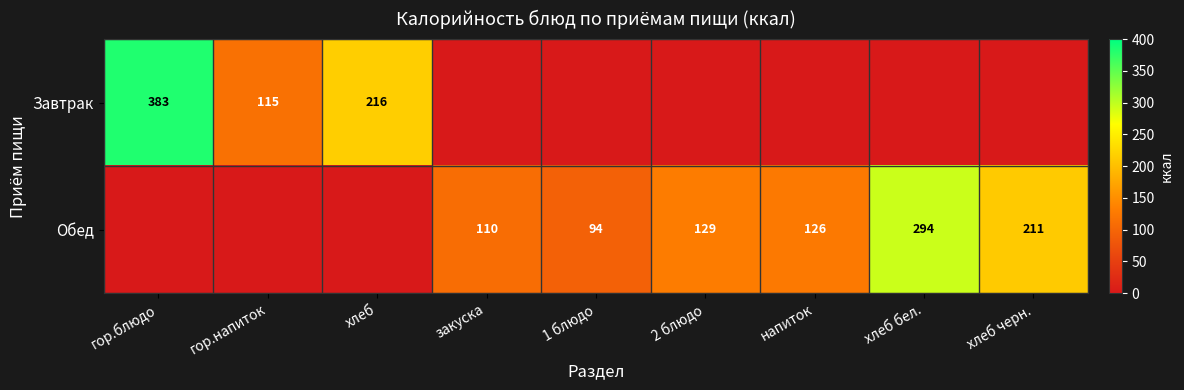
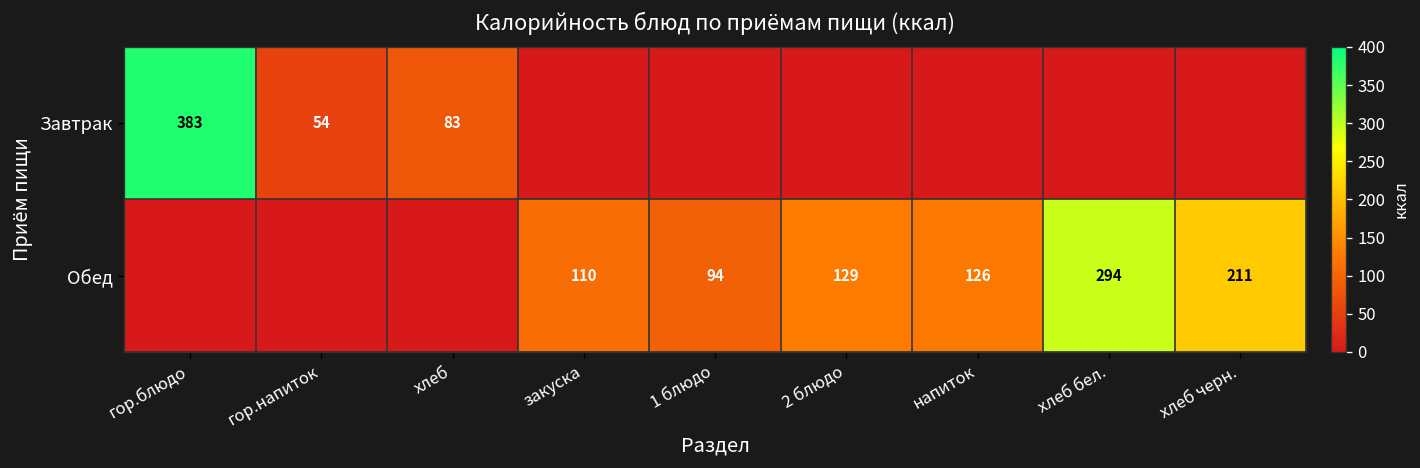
  {
    "Завтрак": {
      "гор.блюдо": 383,
-     "гор.напиток": 115,
-     "хлеб": 216
+     "гор.напиток": 54,
+     "хлеб": 83
    },
    "Обед": {
      "закуска": 110,
      "1 блюдо": 94,
      "2 блюдо": 129,
      "напиток": 126,
      "хлеб бел.": 294,
      "хлеб черн.": 211
    }
  }
